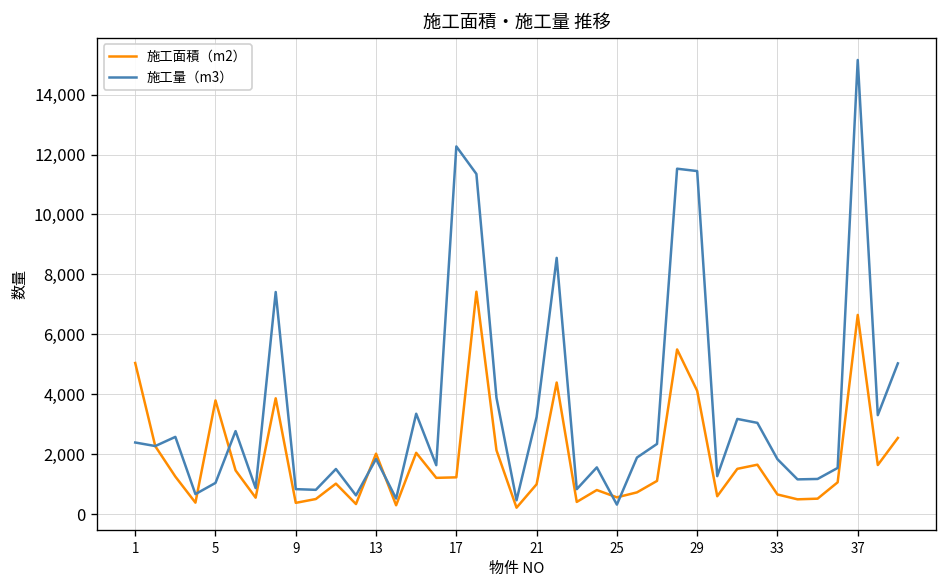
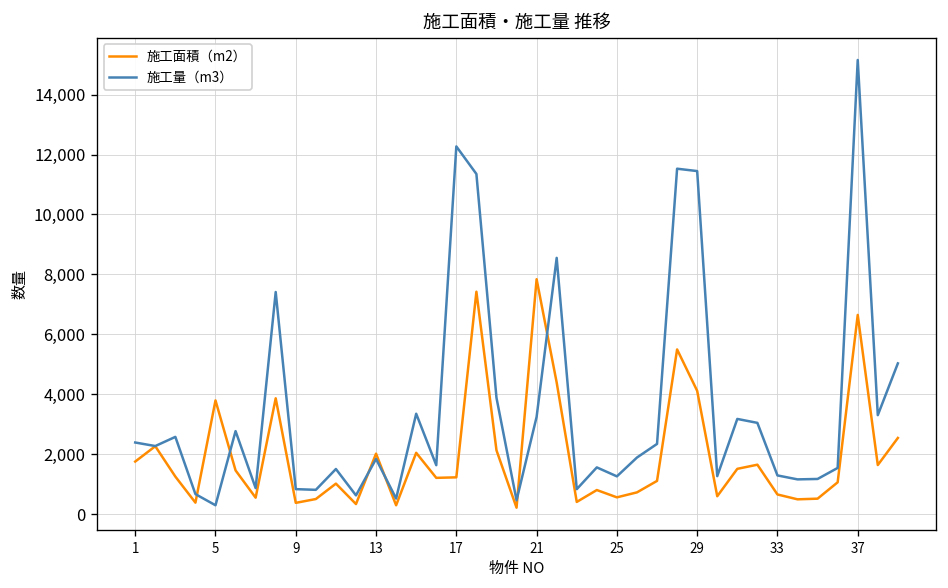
  {
    "施工面積（m2）": {
-     "1": "5,000",
+     "1": "1,800",
      "5": "3,800",
      "9": "400",
      "13": "2,000",
      "17": "1,200",
-     "21": "1,000",
+     "21": "7,800",
      "25": "600",
      "29": "4,100",
      "33": "700",
      "37": "6,600"
    },
    "施工量（m3）": {
      "1": "2,400",
-     "5": "1,000",
+     "5": "300",
      "9": "800",
      "13": "1,800",
      "17": "12,300",
      "21": "3,200",
-     "25": "300",
+     "25": "1,300",
      "29": "11,500",
-     "33": "1,800",
+     "33": "1,300",
      "37": "15,200"
    }
  }
